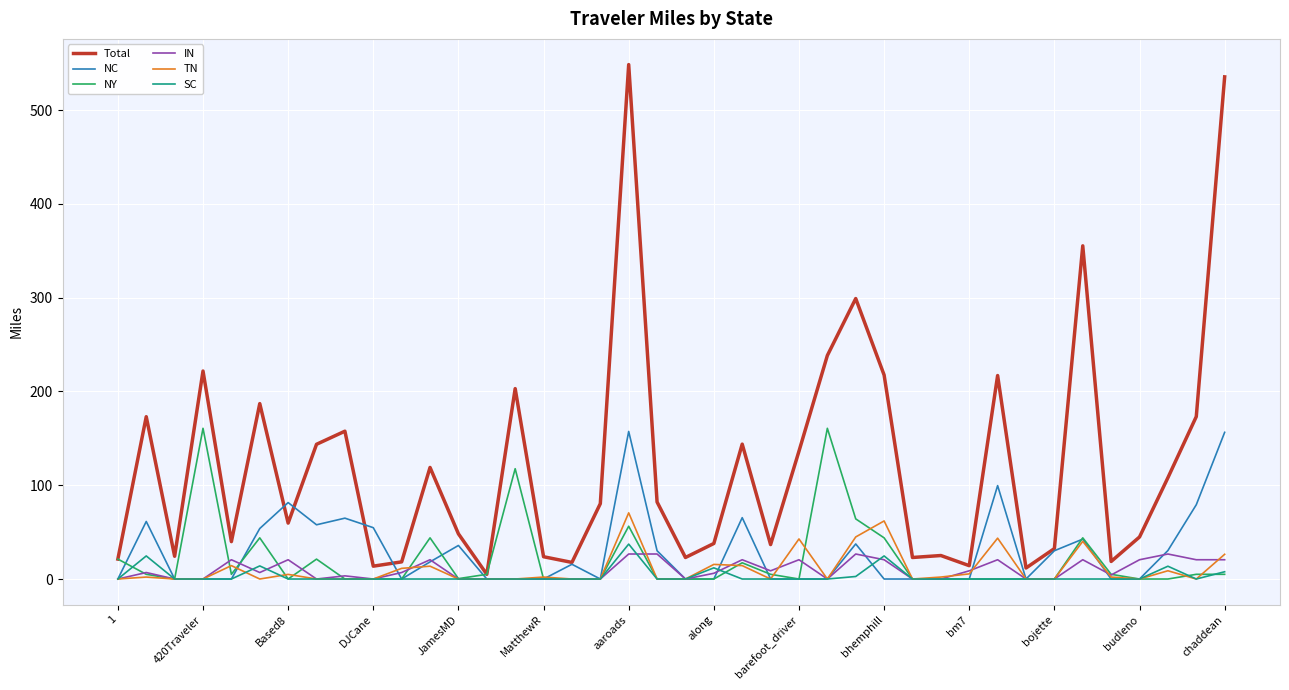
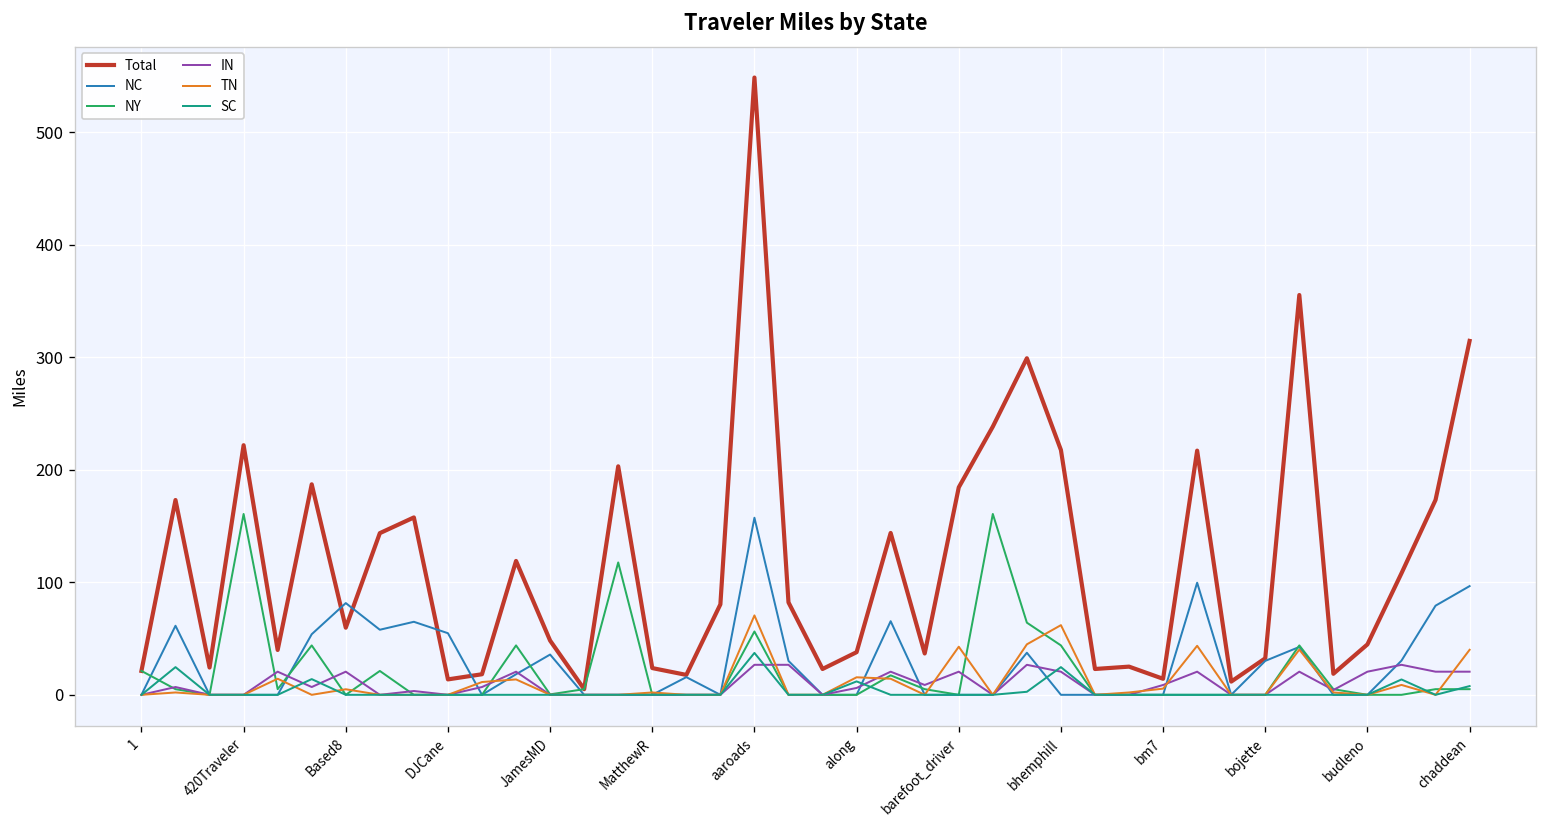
  {
    "Total": {
      "420Traveler": 220,
      "Based8": 60,
      "DJCane": 10,
      "JamesMD": 50,
      "MatthewR": 20,
      "aaroads": 550,
      "along": 40,
-     "barefoot_driver": 140,
+     "barefoot_driver": 180,
      "bhemphill": 220,
      "bm7": 10,
      "budleno": 40,
-     "chaddean": 540
+     "chaddean": 310
    },
    "NC": {
      "Based8": 80,
      "DJCane": 50,
      "JamesMD": 40,
      "aaroads": 160,
      "bhemphill": 0,
-     "chaddean": 160
+     "chaddean": 100
    },
    "IN": {
      "Based8": 20,
      "aaroads": 30,
      "along": 10,
      "barefoot_driver": 20,
      "bhemphill": 20,
      "bm7": 10,
      "budleno": 20,
      "chaddean": 20
    },
    "TN": {
      "Based8": 0,
      "aaroads": 70,
      "along": 20,
      "barefoot_driver": 40,
      "bhemphill": 60,
      "bm7": 10,
-     "chaddean": 30
+     "chaddean": 40
    }
  }
